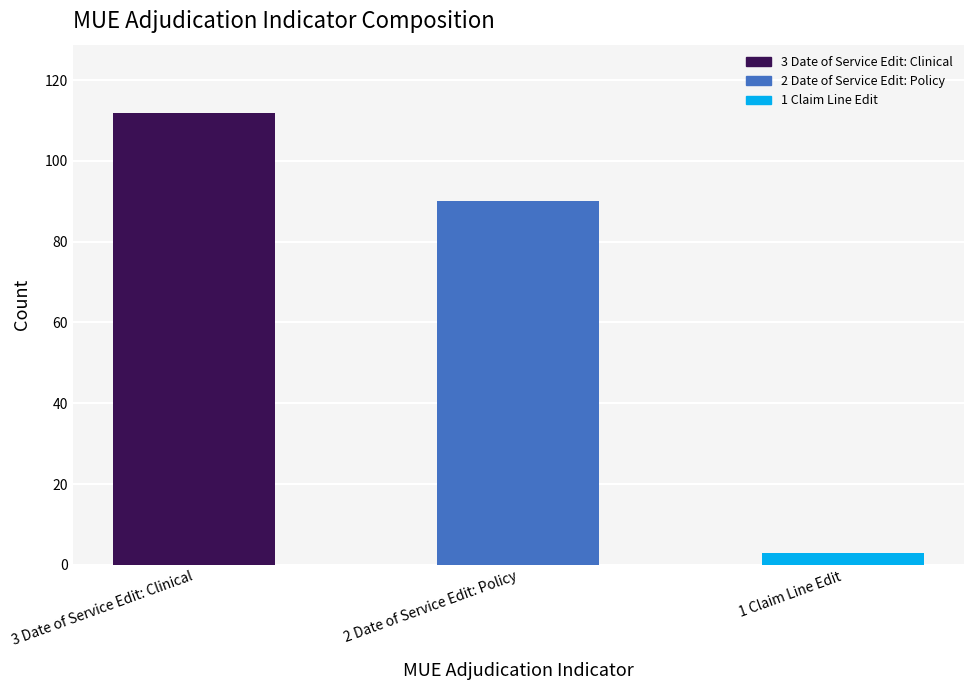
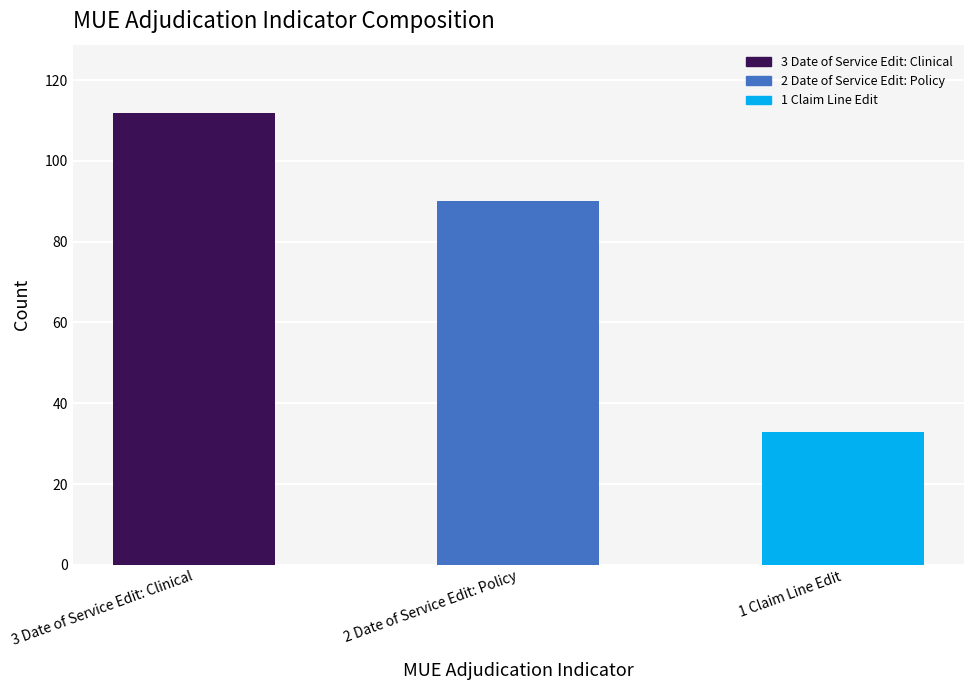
  {
    "3 Date of Service Edit: Clinical": 112,
    "2 Date of Service Edit: Policy": 90,
-   "1 Claim Line Edit": 3
+   "1 Claim Line Edit": 33
  }
